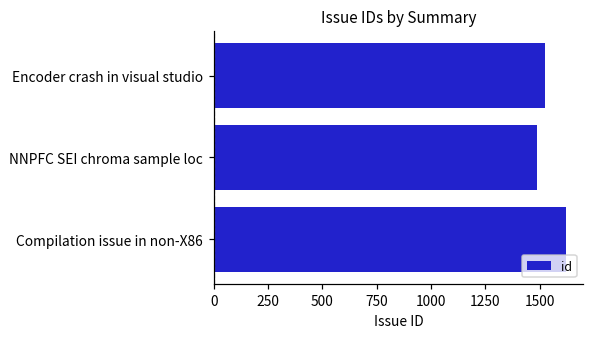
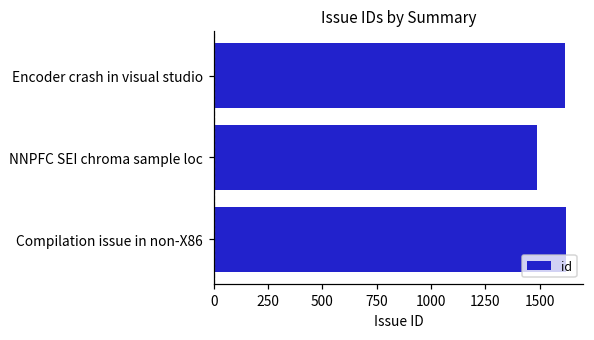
  {
-   "Encoder crash in visual studio": 1530,
+   "Encoder crash in visual studio": 1620,
    "NNPFC SEI chroma sample loc": 1490,
    "Compilation issue in non-X86": 1620
  }
